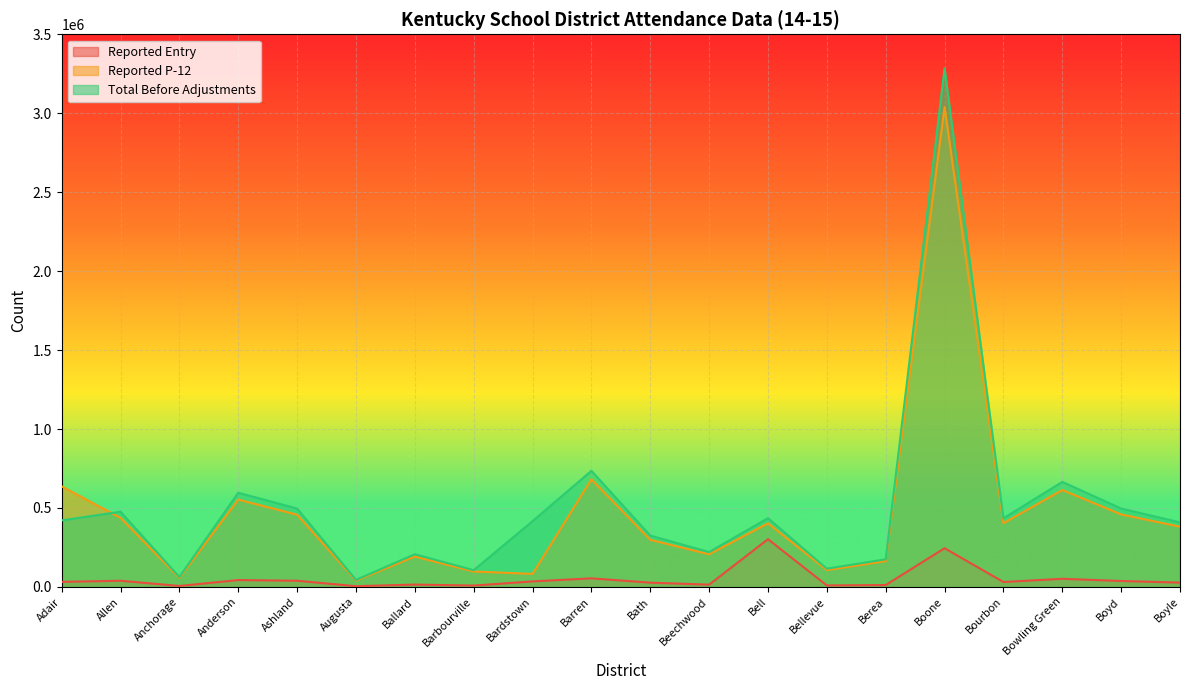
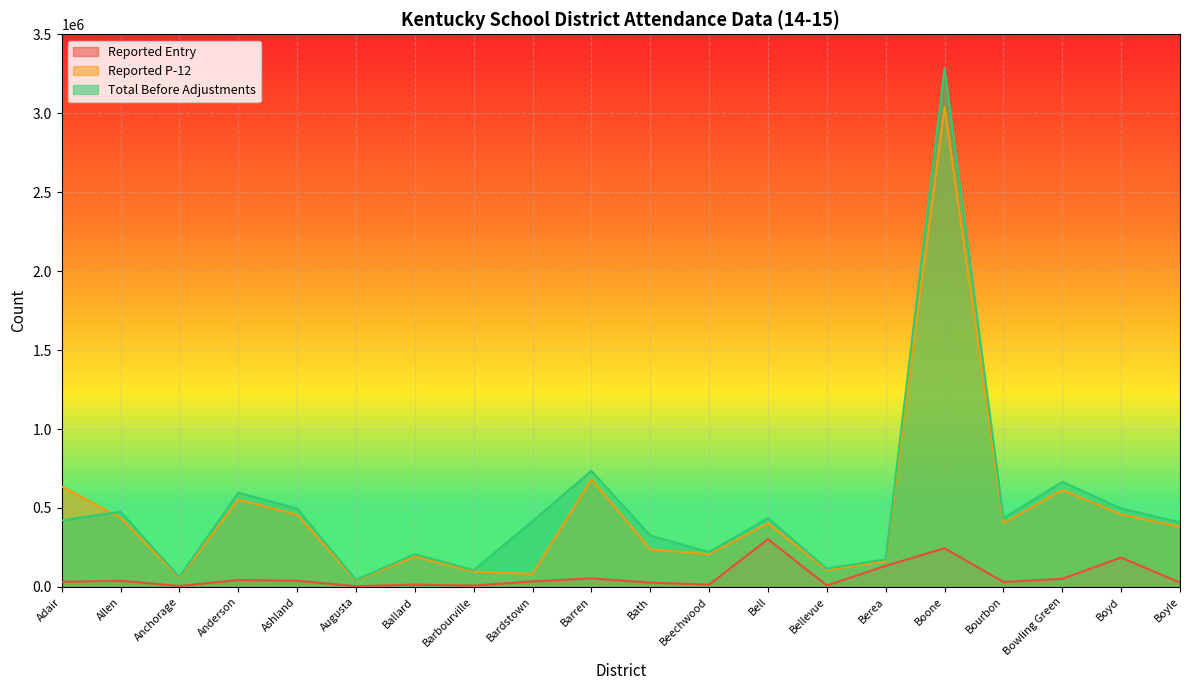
  {
    "Reported Entry": {
      "Adair": 30000,
      "Allen": 40000,
      "Anchorage": 10000,
      "Anderson": 40000,
      "Ashland": 40000,
      "Augusta": 0,
      "Ballard": 10000,
      "Barbourville": 10000,
      "Bardstown": 30000,
      "Barren": 50000,
      "Bath": 30000,
      "Beechwood": 10000,
      "Bell": 300000,
      "Bellevue": 10000,
-     "Berea": 10000,
+     "Berea": 130000,
      "Boone": 250000,
      "Bourbon": 30000,
      "Bowling Green": 50000,
-     "Boyd": 40000,
+     "Boyd": 190000,
      "Boyle": 30000
    },
    "Reported P-12": {
      "Adair": 640000,
      "Allen": 440000,
      "Anderson": 550000,
      "Ashland": 460000,
      "Bardstown": 80000,
      "Barren": 680000,
-     "Bath": 300000,
+     "Bath": 240000,
      "Bell": 400000,
      "Boone": 3040000,
      "Bourbon": 400000,
      "Bowling Green": 610000,
      "Boyd": 460000,
      "Boyle": 380000
    },
    "Total Before Adjustments": {
      "Adair": 420000,
      "Allen": 480000,
      "Anderson": 600000,
      "Ashland": 500000,
      "Bardstown": 420000,
      "Barren": 740000,
      "Bath": 330000,
      "Bell": 440000,
      "Boone": 3280000,
      "Bourbon": 430000,
      "Bowling Green": 670000,
      "Boyd": 500000,
      "Boyle": 410000
    }
  }
